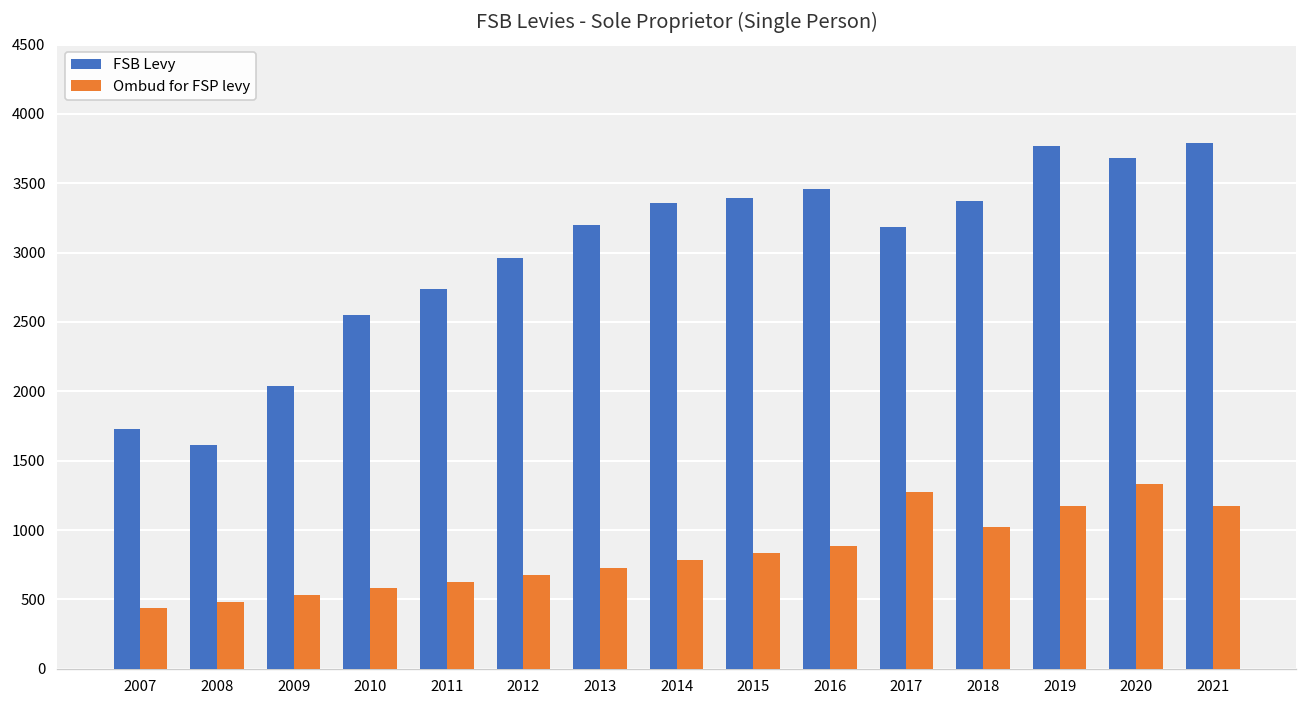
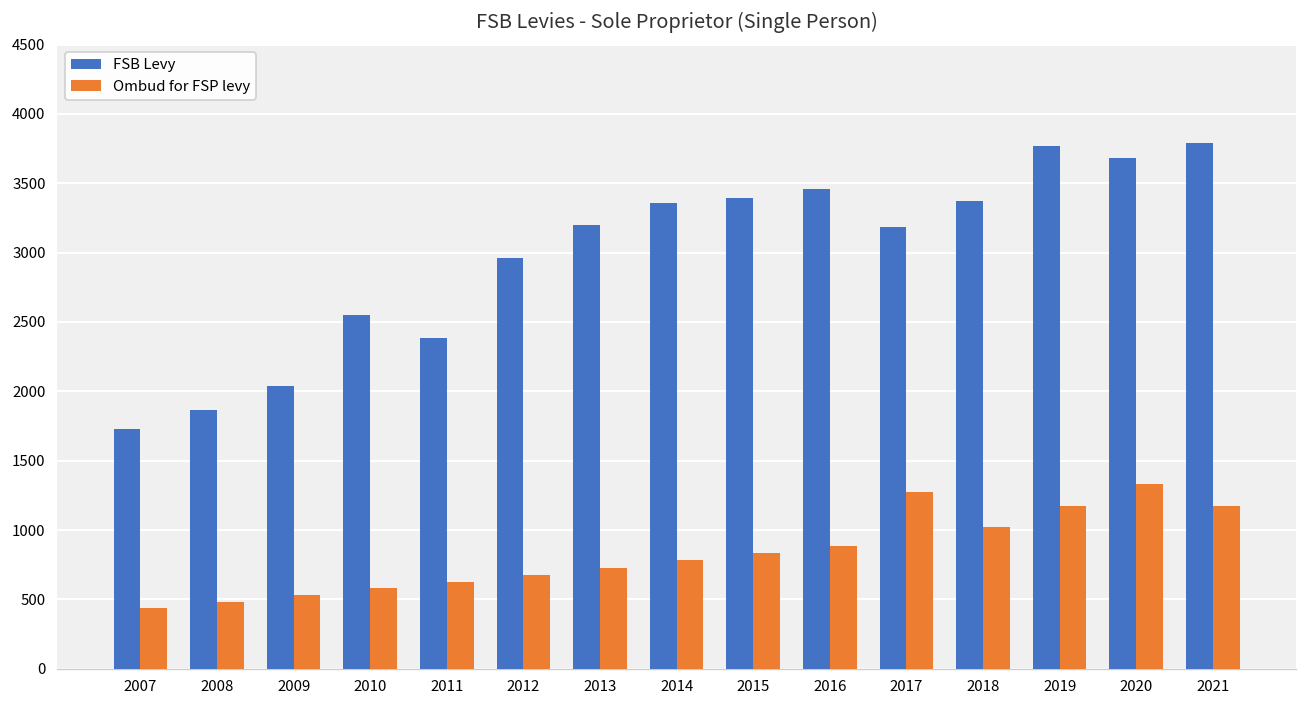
  {
    "FSB Levy": {
      "2007": 1730,
-     "2008": 1620,
+     "2008": 1860,
      "2009": 2040,
      "2010": 2550,
-     "2011": 2740,
+     "2011": 2390,
      "2012": 2960,
      "2013": 3200,
      "2014": 3360,
      "2015": 3390,
      "2016": 3460,
      "2017": 3180,
      "2018": 3370,
      "2019": 3770,
      "2020": 3680,
      "2021": 3790
    },
    "Ombud for FSP levy": {
      "2007": 440,
      "2008": 480,
      "2009": 530,
      "2010": 580,
      "2011": 630,
      "2012": 680,
      "2013": 730,
      "2014": 790,
      "2015": 840,
      "2016": 890,
      "2017": 1280,
      "2018": 1020,
      "2019": 1180,
      "2020": 1330,
      "2021": 1170
    }
  }
